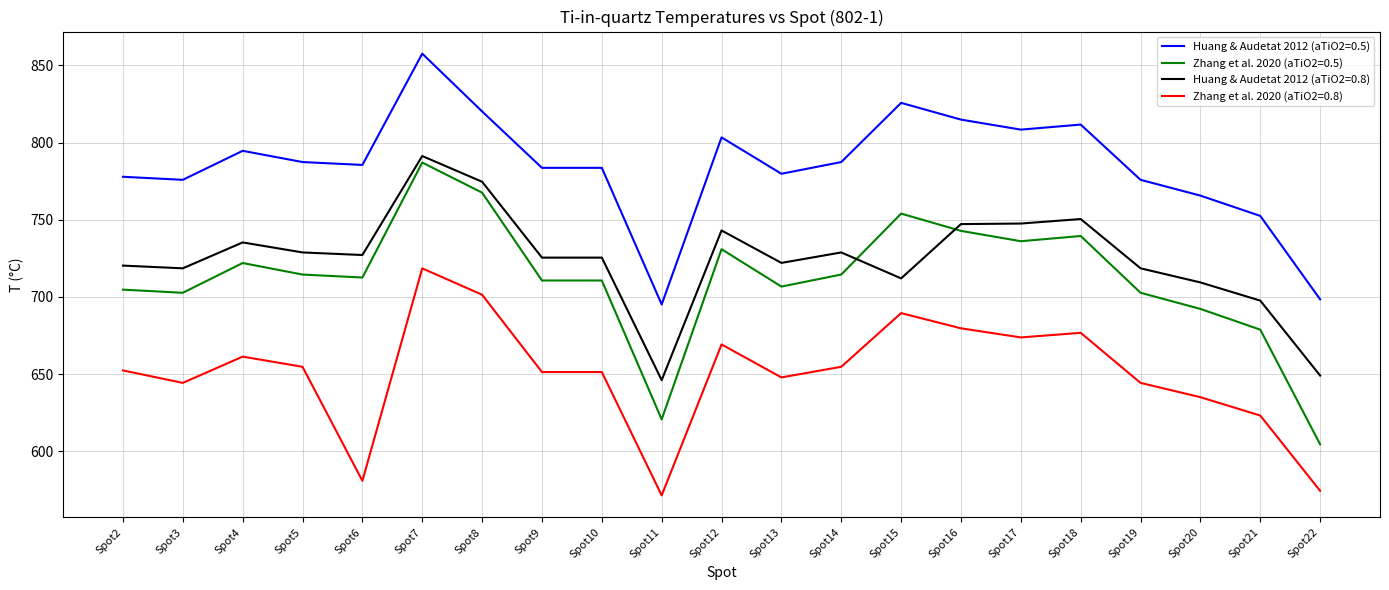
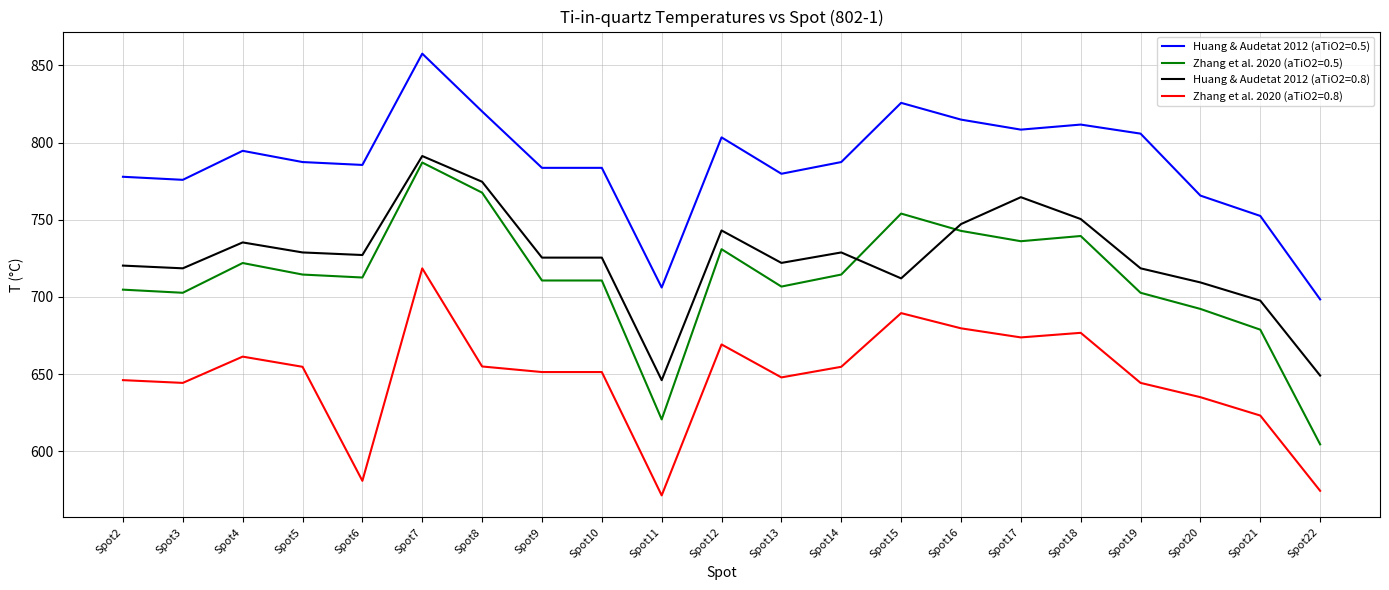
  {
    "Huang & Audetat 2012 (aTiO2=0.5)": {
      "Spot2": 778,
      "Spot3": 776,
      "Spot4": 795,
      "Spot5": 787,
      "Spot6": 786,
      "Spot7": 858,
      "Spot8": 820,
      "Spot9": 784,
      "Spot10": 784,
-     "Spot11": 695,
+     "Spot11": 706,
      "Spot12": 803,
      "Spot13": 780,
      "Spot14": 787,
      "Spot15": 826,
      "Spot16": 815,
      "Spot17": 808,
      "Spot18": 812,
-     "Spot19": 776,
+     "Spot19": 806,
      "Spot20": 766,
      "Spot21": 752,
      "Spot22": 698
    },
    "Zhang et al. 2020 (aTiO2=0.5)": {
      "Spot2": 705,
      "Spot3": 703,
      "Spot4": 722,
      "Spot5": 715,
      "Spot6": 713,
      "Spot7": 787,
      "Spot8": 768,
      "Spot9": 711,
      "Spot10": 711,
      "Spot11": 621,
      "Spot12": 731,
      "Spot13": 707,
      "Spot14": 715,
      "Spot15": 754,
      "Spot16": 743,
      "Spot17": 736,
      "Spot18": 739,
      "Spot19": 703,
      "Spot20": 692,
      "Spot21": 679,
      "Spot22": 605
    },
    "Huang & Audetat 2012 (aTiO2=0.8)": {
      "Spot2": 720,
      "Spot3": 719,
      "Spot4": 735,
      "Spot5": 729,
      "Spot6": 727,
      "Spot7": 791,
      "Spot8": 775,
      "Spot9": 725,
      "Spot10": 725,
      "Spot11": 646,
      "Spot12": 743,
      "Spot13": 722,
      "Spot14": 729,
      "Spot15": 712,
      "Spot16": 747,
-     "Spot17": 748,
+     "Spot17": 765,
      "Spot18": 750,
      "Spot19": 719,
      "Spot20": 709,
      "Spot21": 698,
      "Spot22": 649
    },
    "Zhang et al. 2020 (aTiO2=0.8)": {
-     "Spot2": 652,
+     "Spot2": 646,
      "Spot3": 644,
      "Spot4": 661,
      "Spot5": 655,
      "Spot6": 581,
      "Spot7": 719,
-     "Spot8": 701,
+     "Spot8": 655,
      "Spot9": 651,
      "Spot10": 651,
      "Spot11": 572,
      "Spot12": 669,
      "Spot13": 648,
      "Spot14": 655,
      "Spot15": 690,
      "Spot16": 680,
      "Spot17": 674,
      "Spot18": 677,
      "Spot19": 644,
      "Spot20": 635,
      "Spot21": 623,
      "Spot22": 574
    }
  }
